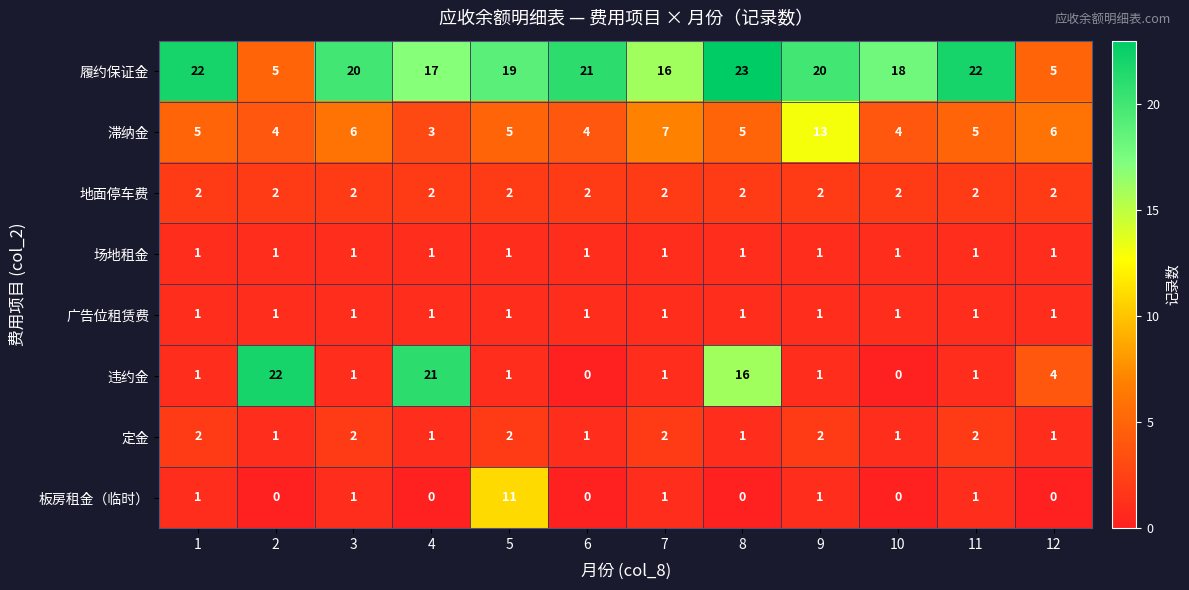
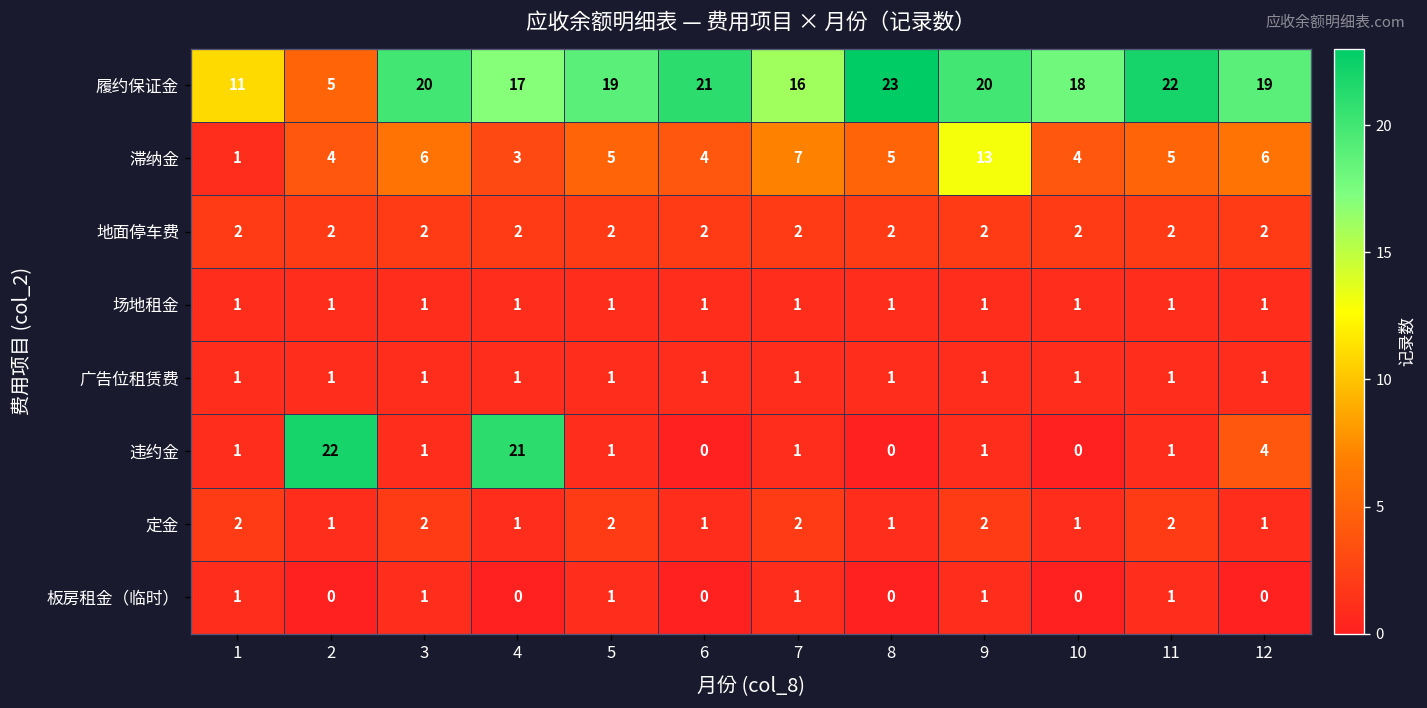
  {
    "履约保证金": {
-     "1": 22,
+     "1": 11,
      "2": 5,
      "3": 20,
      "4": 17,
      "5": 19,
      "6": 21,
      "7": 16,
      "8": 23,
      "9": 20,
      "10": 18,
      "11": 22,
-     "12": 5
+     "12": 19
    },
    "滞纳金": {
-     "1": 5,
+     "1": 1,
      "2": 4,
      "3": 6,
      "4": 3,
      "5": 5,
      "6": 4,
      "7": 7,
      "8": 5,
      "9": 13,
      "10": 4,
      "11": 5,
      "12": 6
    },
    "地面停车费": {
      "1": 2,
      "2": 2,
      "3": 2,
      "4": 2,
      "5": 2,
      "6": 2,
      "7": 2,
      "8": 2,
      "9": 2,
      "10": 2,
      "11": 2,
      "12": 2
    },
    "场地租金": {
      "1": 1,
      "2": 1,
      "3": 1,
      "4": 1,
      "5": 1,
      "6": 1,
      "7": 1,
      "8": 1,
      "9": 1,
      "10": 1,
      "11": 1,
      "12": 1
    },
    "广告位租赁费": {
      "1": 1,
      "2": 1,
      "3": 1,
      "4": 1,
      "5": 1,
      "6": 1,
      "7": 1,
      "8": 1,
      "9": 1,
      "10": 1,
      "11": 1,
      "12": 1
    },
    "违约金": {
      "1": 1,
      "2": 22,
      "3": 1,
      "4": 21,
      "5": 1,
      "6": 0,
      "7": 1,
-     "8": 16,
+     "8": 0,
      "9": 1,
      "10": 0,
      "11": 1,
      "12": 4
    },
    "定金": {
      "1": 2,
      "2": 1,
      "3": 2,
      "4": 1,
      "5": 2,
      "6": 1,
      "7": 2,
      "8": 1,
      "9": 2,
      "10": 1,
      "11": 2,
      "12": 1
    },
    "板房租金（临时）": {
      "1": 1,
      "2": 0,
      "3": 1,
      "4": 0,
-     "5": 11,
+     "5": 1,
      "6": 0,
      "7": 1,
      "8": 0,
      "9": 1,
      "10": 0,
      "11": 1,
      "12": 0
    }
  }
